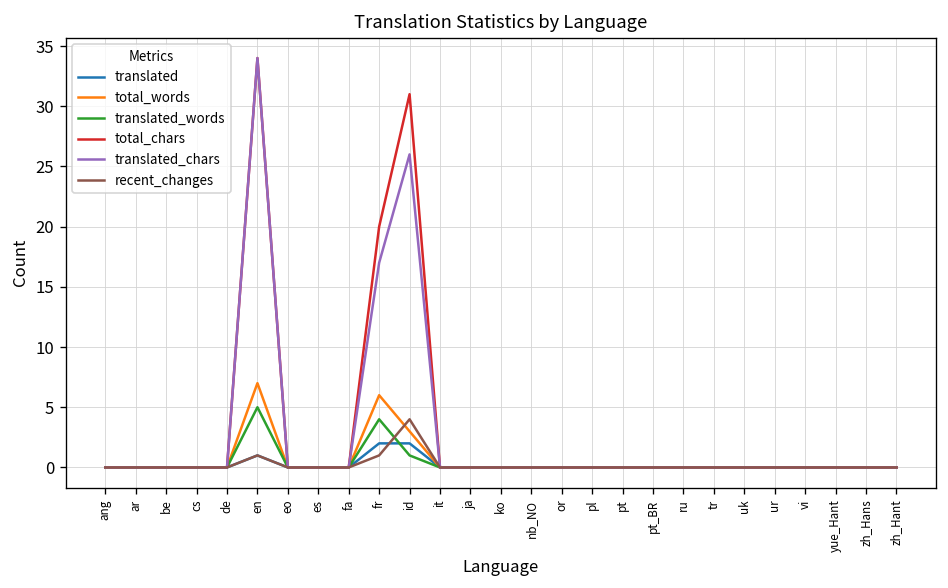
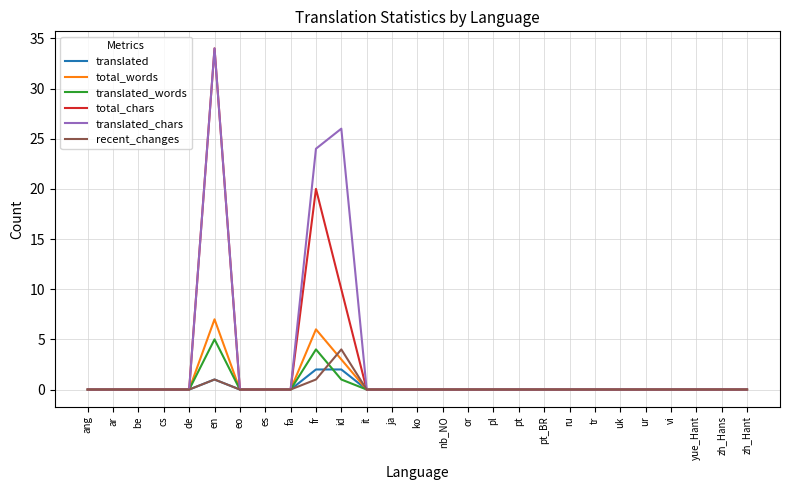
  {
    "translated": {
      "fr": 2,
      "id": 2
    },
    "total_words": {
      "en": 7,
      "fr": 6,
      "id": 3
    },
    "translated_words": {
      "en": 5,
      "fr": 4,
      "id": 1
    },
    "total_chars": {
      "fr": 20,
-     "id": 31
+     "id": 10
    },
    "translated_chars": {
-     "fr": 17,
+     "fr": 24,
      "id": 26
    },
    "recent_changes": {
      "fr": 1,
      "id": 4
    }
  }
